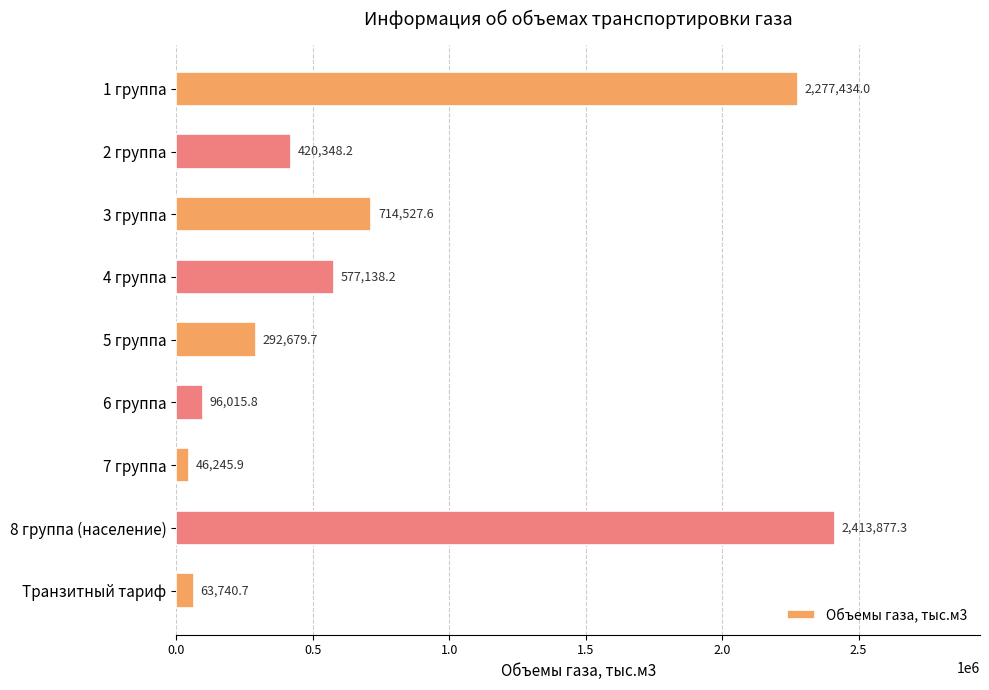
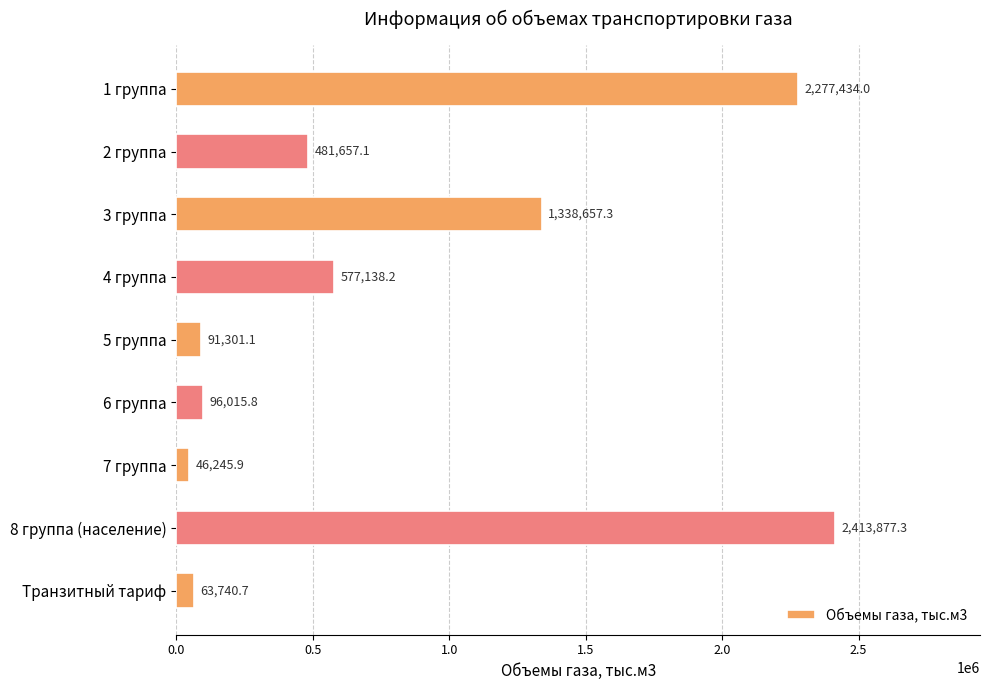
  {
    "1 группа": "2,277,434.0",
-   "2 группа": "420,348.2",
-   "3 группа": "714,527.6",
+   "2 группа": "481,657.1",
+   "3 группа": "1,338,657.3",
    "4 группа": "577,138.2",
-   "5 группа": "292,679.7",
+   "5 группа": "91,301.1",
    "6 группа": "96,015.8",
    "7 группа": "46,245.9",
    "8 группа (население)": "2,413,877.3",
    "Транзитный тариф": "63,740.7"
  }
